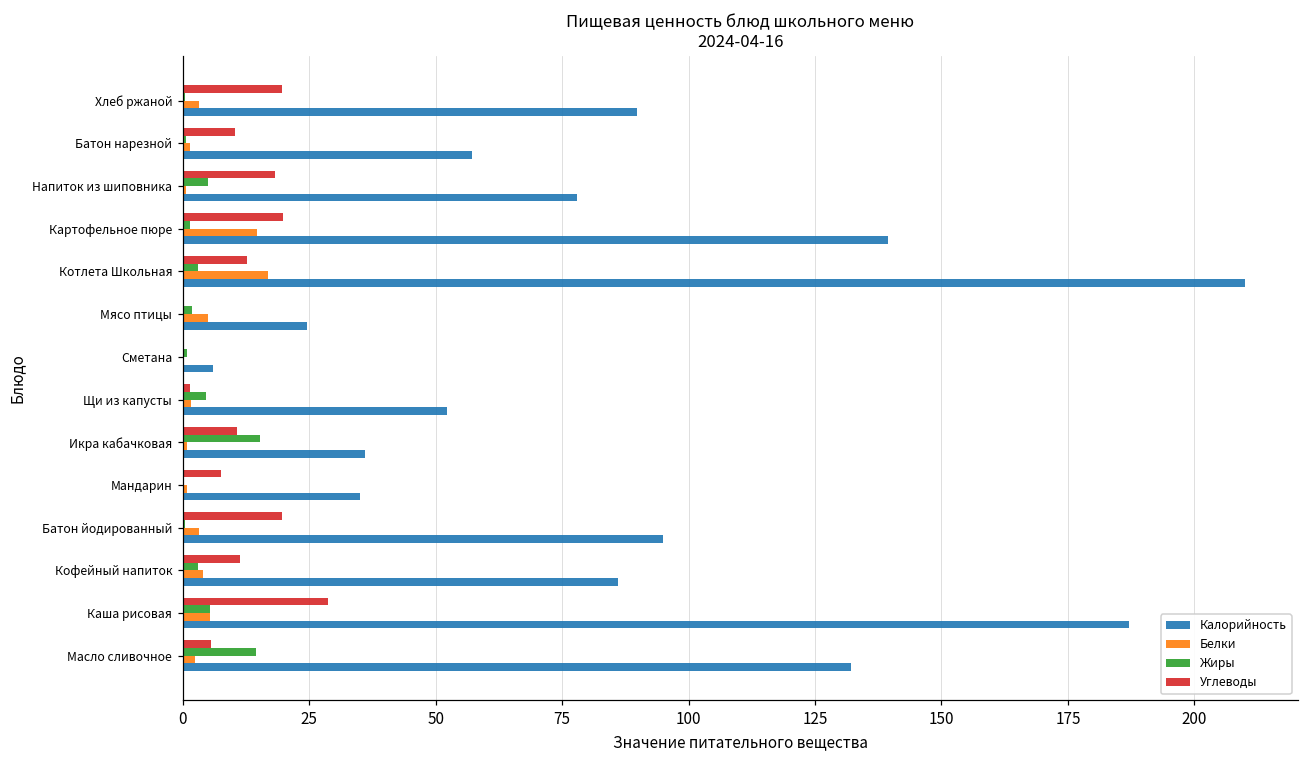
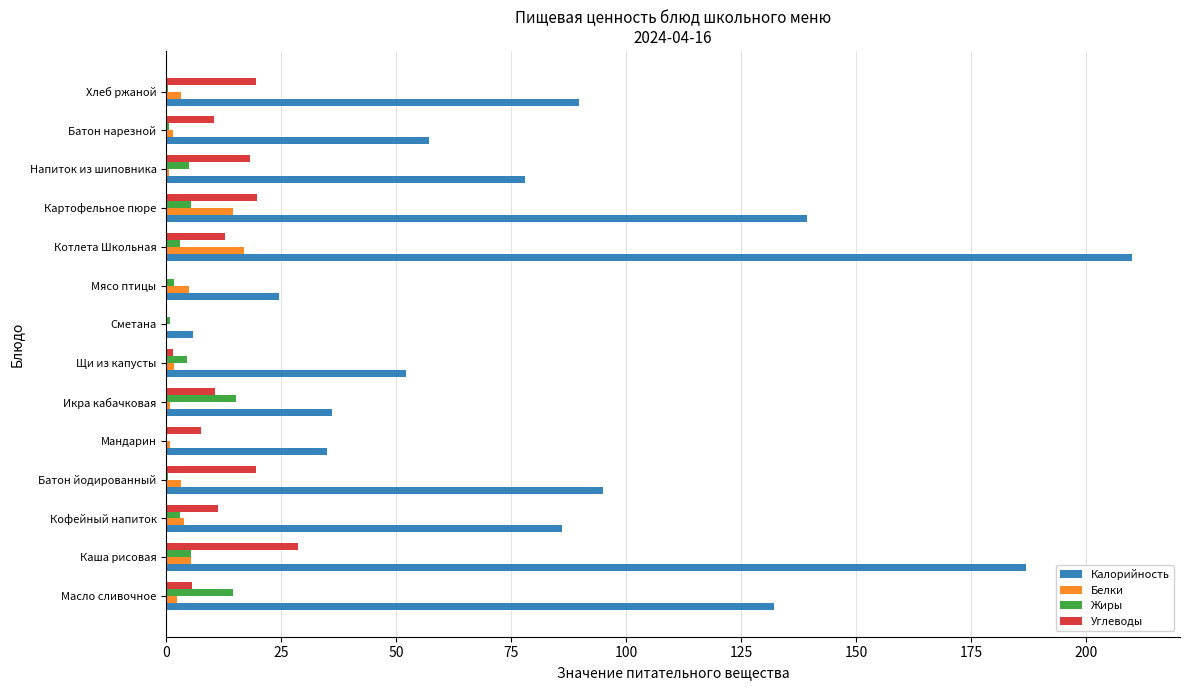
  {
    "Калорийность": {
      "Хлеб ржаной": 90,
      "Батон нарезной": 57,
      "Напиток из шиповника": 78,
      "Картофельное пюре": 139,
      "Котлета Школьная": 210,
      "Мясо птицы": 25,
      "Сметана": 6,
      "Щи из капусты": 52,
      "Икра кабачковая": 36,
      "Мандарин": 35,
      "Батон йодированный": 95,
      "Кофейный напиток": 86,
      "Каша рисовая": 187,
      "Масло сливочное": 132
    },
    "Белки": {
      "Хлеб ржаной": 3,
      "Батон нарезной": 2,
      "Напиток из шиповника": 1,
      "Картофельное пюре": 15,
      "Котлета Школьная": 17,
      "Мясо птицы": 5,
      "Щи из капусты": 2,
      "Икра кабачковая": 1,
      "Мандарин": 1,
      "Батон йодированный": 3,
      "Кофейный напиток": 4,
      "Каша рисовая": 5,
      "Масло сливочное": 2
    },
    "Жиры": {
      "Батон нарезной": 1,
      "Напиток из шиповника": 5,
-     "Картофельное пюре": 1,
+     "Картофельное пюре": 5,
      "Котлета Школьная": 3,
      "Мясо птицы": 2,
      "Сметана": 1,
      "Щи из капусты": 5,
      "Икра кабачковая": 15,
      "Кофейный напиток": 3,
      "Каша рисовая": 5,
      "Масло сливочное": 15
    },
    "Углеводы": {
      "Хлеб ржаной": 20,
      "Батон нарезной": 10,
      "Напиток из шиповника": 18,
      "Картофельное пюре": 20,
      "Котлета Школьная": 13,
      "Мясо птицы": 0,
      "Щи из капусты": 1,
      "Икра кабачковая": 11,
      "Мандарин": 8,
      "Батон йодированный": 20,
      "Кофейный напиток": 11,
      "Каша рисовая": 29,
      "Масло сливочное": 6
    }
  }
